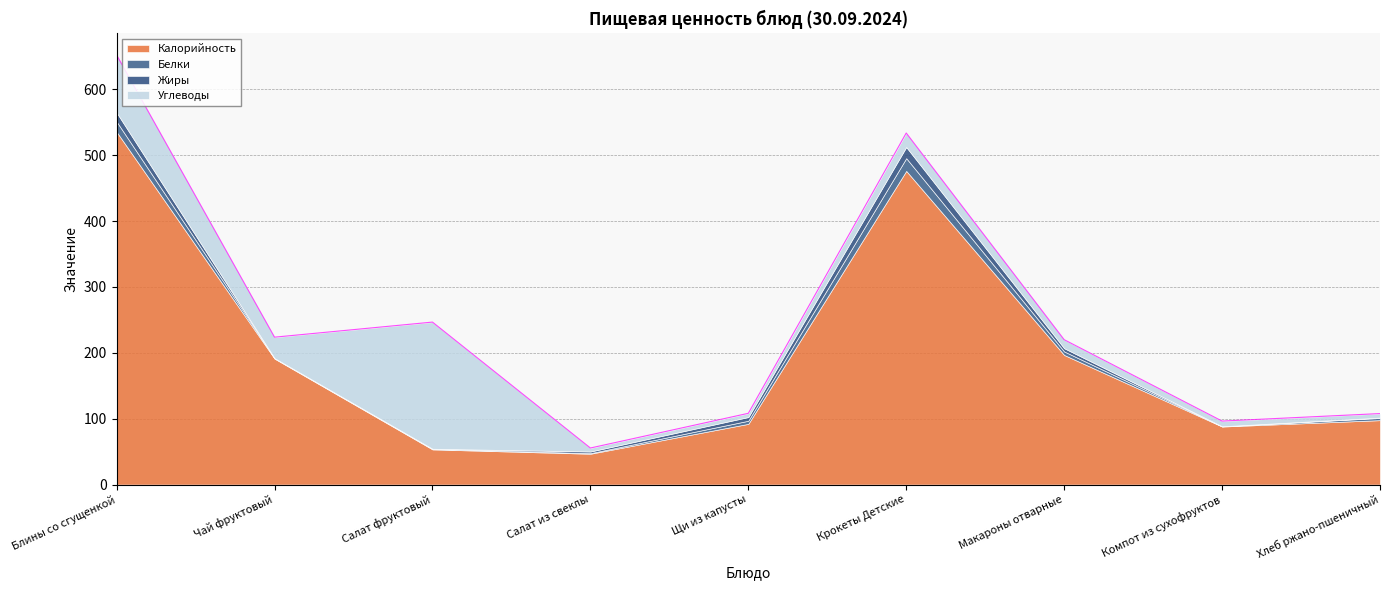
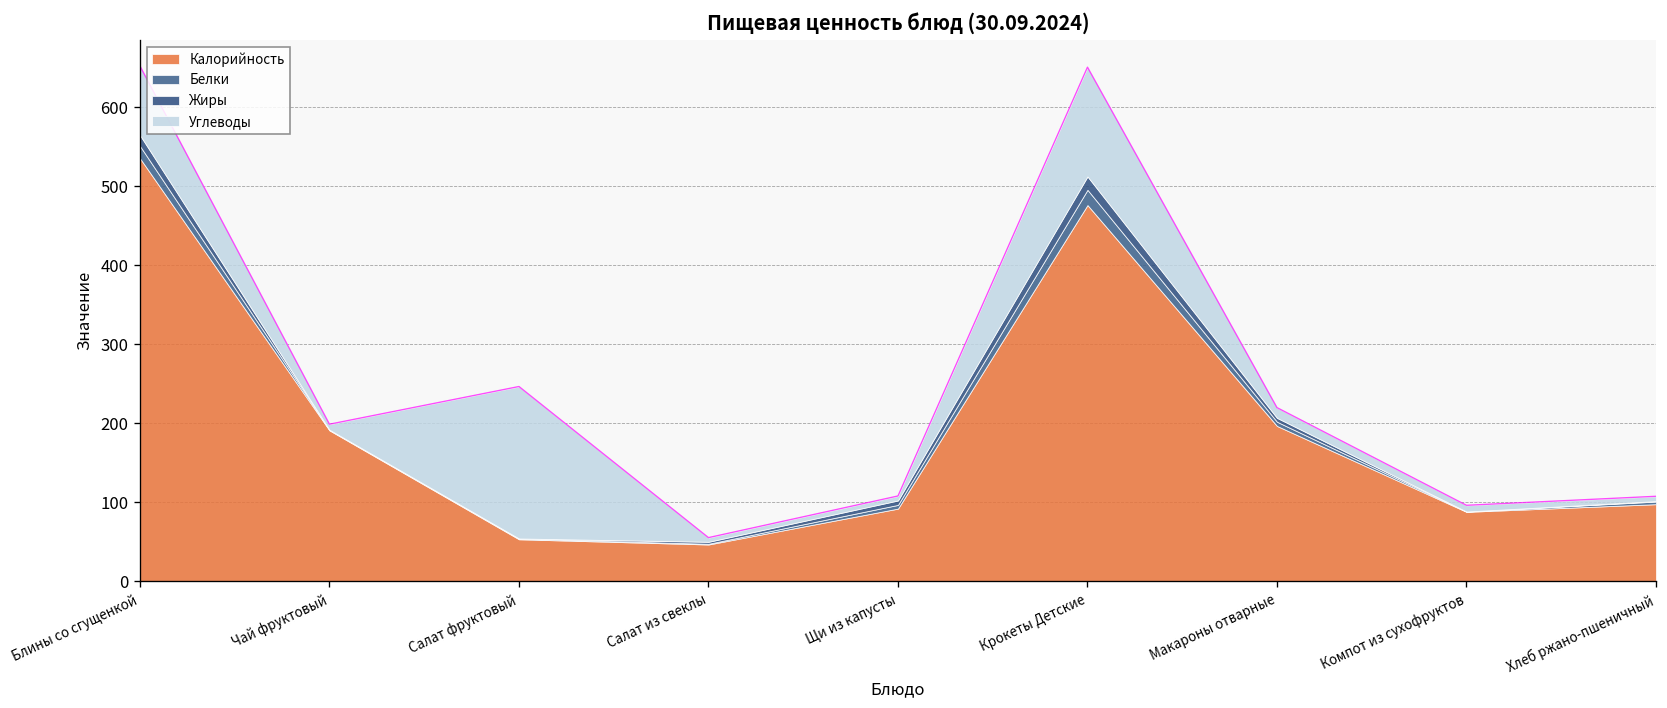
  {
    "Калорийность": {
      "Блины со сгущенкой": 540,
      "Щи из капусты": 90,
      "Крокеты Детские": 480,
      "Макароны отварные": 200
    },
    "Углеводы": {
      "Блины со сгущенкой": 90,
-     "Чай фруктовый": 30,
+     "Чай фруктовый": 10,
      "Салат фруктовый": 190,
      "Салат из свеклы": 10,
      "Щи из капусты": 10,
-     "Крокеты Детские": 20,
+     "Крокеты Детские": 140,
      "Макароны отварные": 10,
      "Компот из сухофруктов": 10,
      "Хлеб ржано-пшеничный": 10
    }
  }
